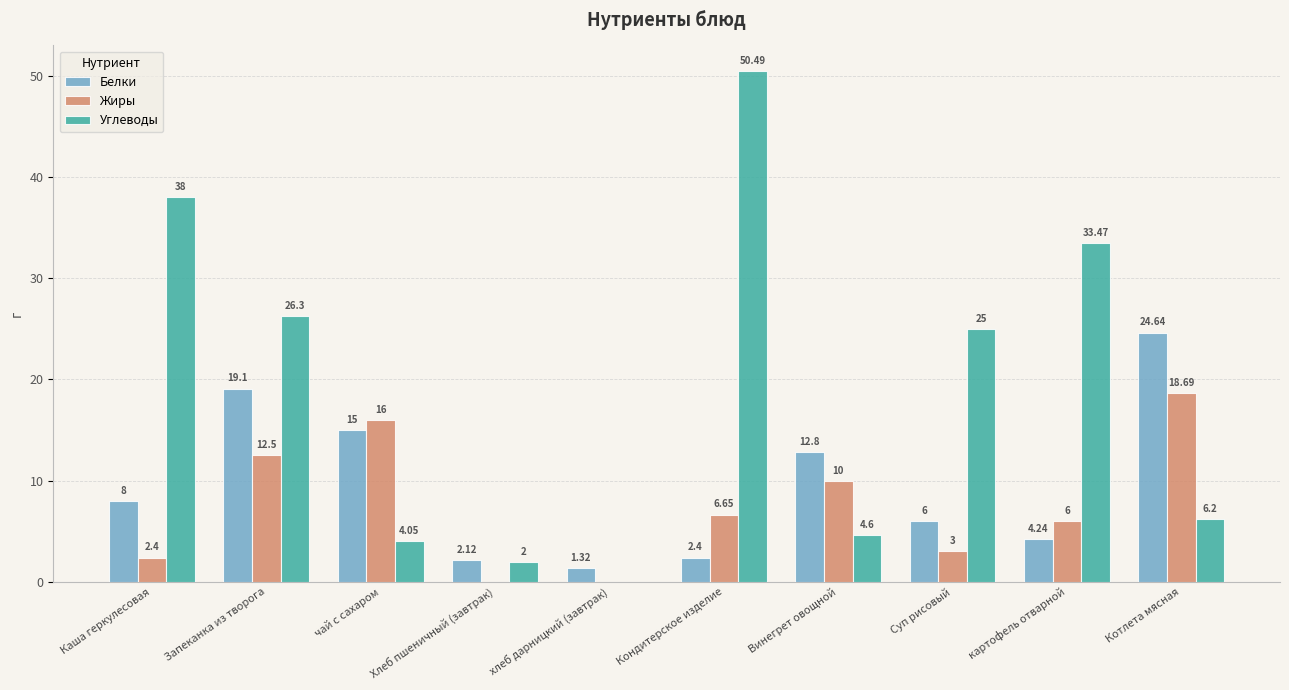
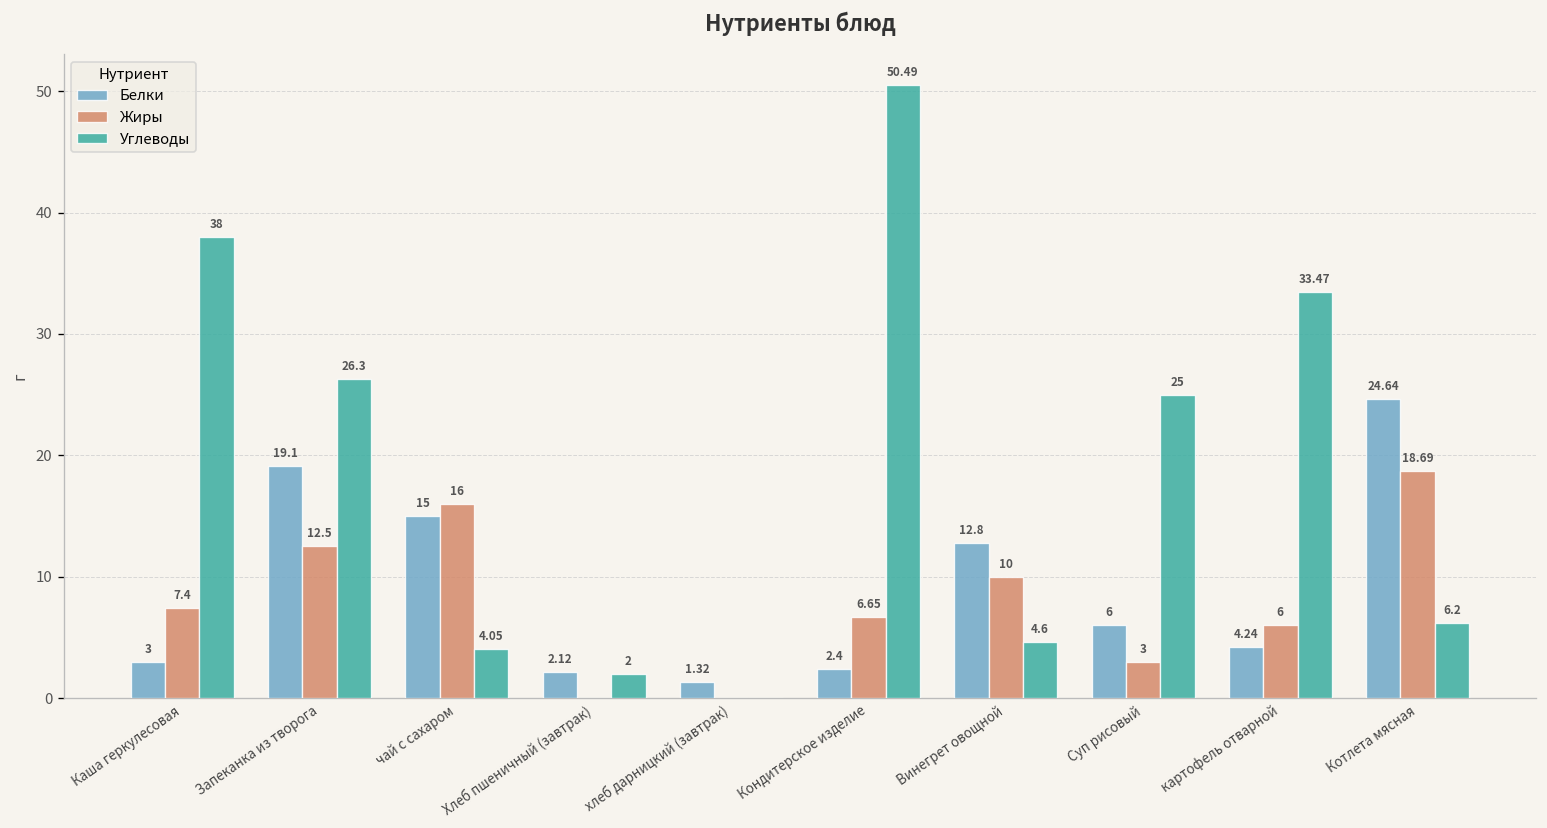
  {
    "Белки": {
-     "Каша геркулесовая": 8,
+     "Каша геркулесовая": 3,
      "Запеканка из творога": 19.1,
      "чай с сахаром": 15,
      "Хлеб пшеничный (завтрак)": 2.12,
      "хлеб дарницкий (завтрак)": 1.32,
      "Кондитерское изделие": 2.4,
      "Винегрет овощной": 12.8,
      "Суп рисовый": 6,
      "картофель отварной": 4.24,
      "Котлета мясная": 24.64
    },
    "Жиры": {
-     "Каша геркулесовая": 2.4,
+     "Каша геркулесовая": 7.4,
      "Запеканка из творога": 12.5,
      "чай с сахаром": 16,
      "Кондитерское изделие": 6.65,
      "Винегрет овощной": 10,
      "Суп рисовый": 3,
      "картофель отварной": 6,
      "Котлета мясная": 18.69
    },
    "Углеводы": {
      "Каша геркулесовая": 38,
      "Запеканка из творога": 26.3,
      "чай с сахаром": 4.05,
      "Хлеб пшеничный (завтрак)": 2,
      "Кондитерское изделие": 50.49,
      "Винегрет овощной": 4.6,
      "Суп рисовый": 25,
      "картофель отварной": 33.47,
      "Котлета мясная": 6.2
    }
  }
